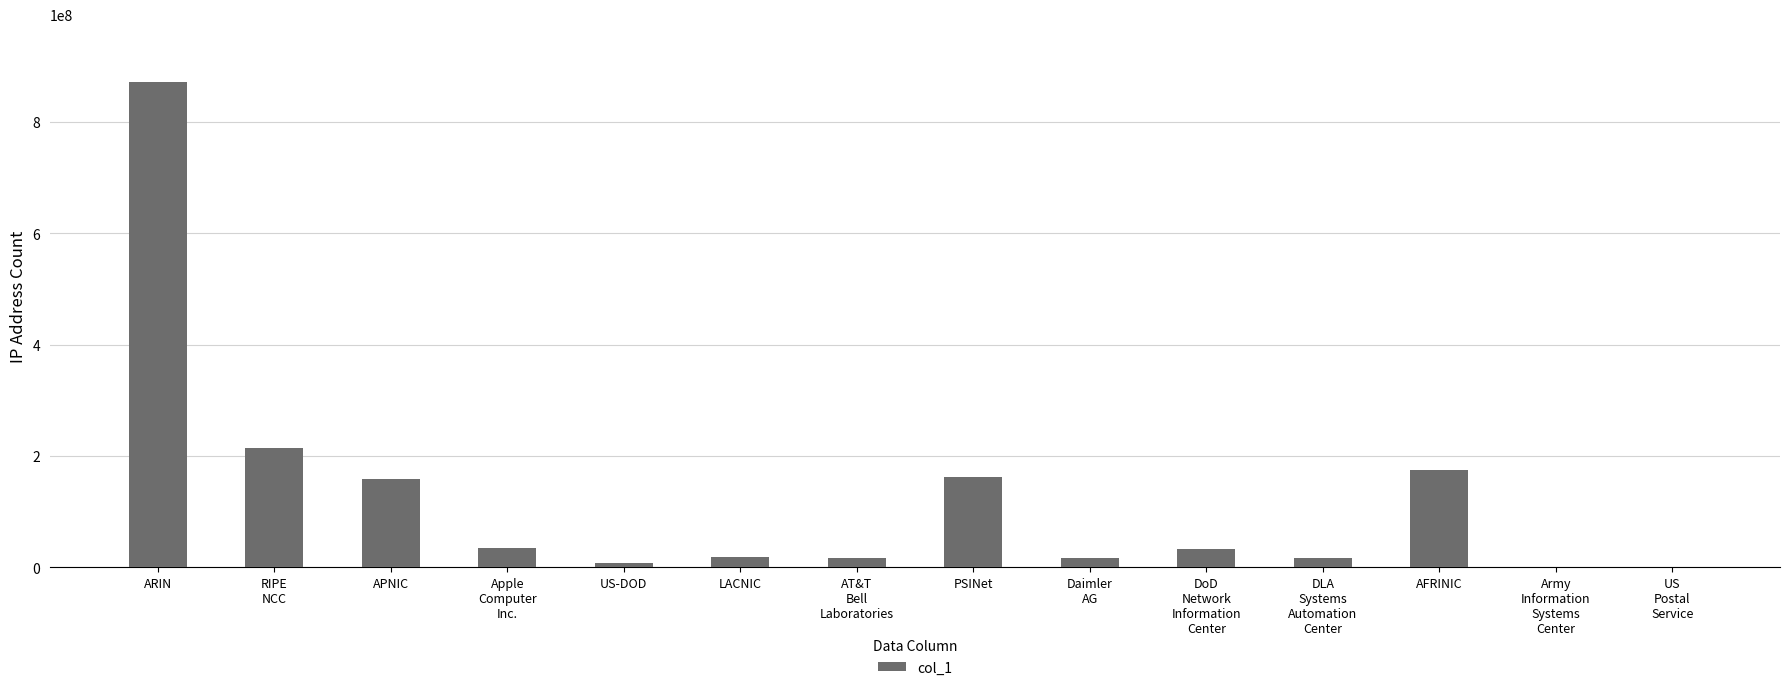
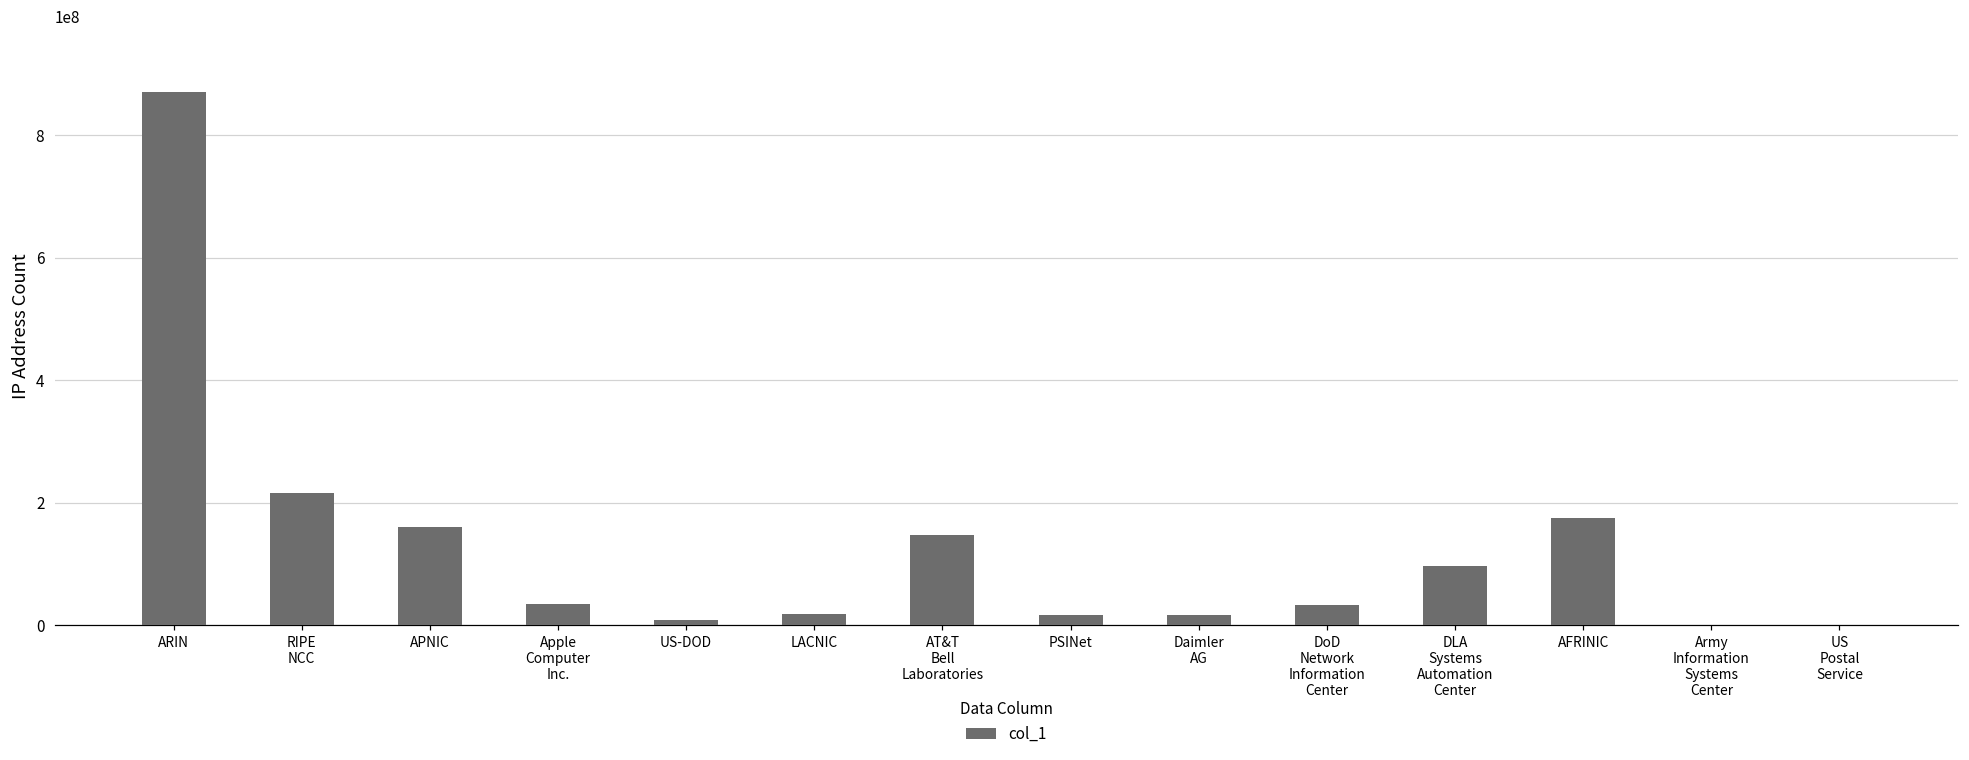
  {
    "ARIN": 870000000,
    "RIPE NCC": 220000000,
    "APNIC": 160000000,
    "Apple Computer Inc.": 40000000,
    "US-DOD": 10000000,
    "LACNIC": 20000000,
-   "AT&T Bell Laboratories": 20000000,
-   "PSINet": 160000000,
+   "AT&T Bell Laboratories": 150000000,
+   "PSINet": 20000000,
    "Daimler AG": 20000000,
    "DoD Network Information Center": 30000000,
-   "DLA Systems Automation Center": 20000000,
+   "DLA Systems Automation Center": 100000000,
    "AFRINIC": 170000000
  }
